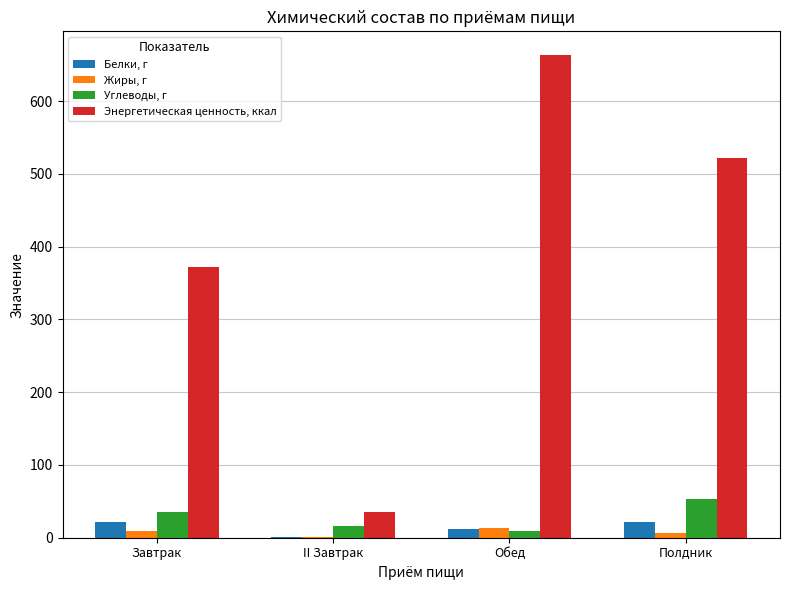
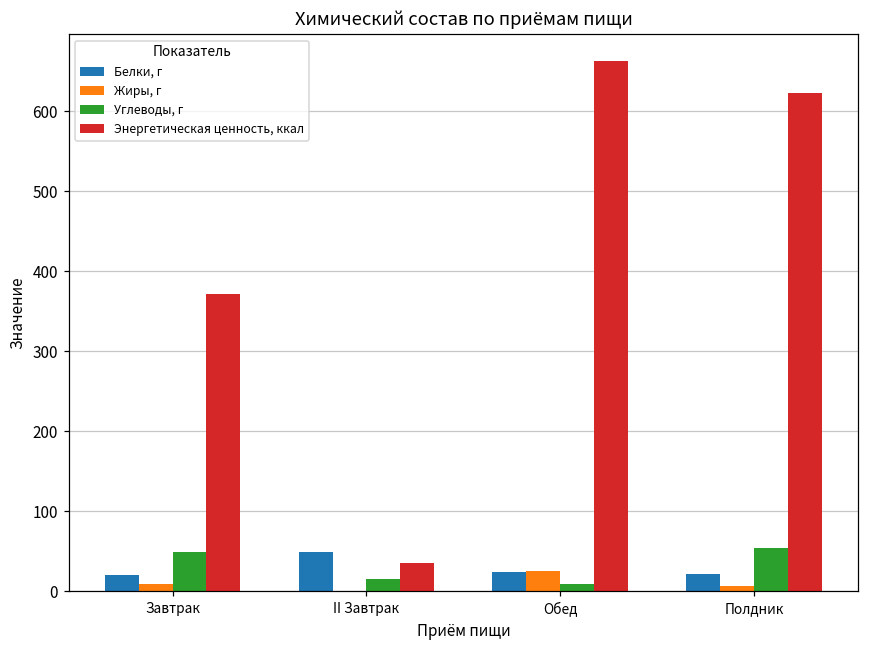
  {
    "Белки, г": {
      "Завтрак": 20,
-     "II Завтрак": 0,
-     "Обед": 10,
+     "II Завтрак": 50,
+     "Обед": 20,
      "Полдник": 20
    },
    "Жиры, г": {
      "Завтрак": 10,
-     "Обед": 10,
+     "Обед": 30,
      "Полдник": 10
    },
    "Углеводы, г": {
-     "Завтрак": 40,
+     "Завтрак": 50,
      "II Завтрак": 20,
      "Обед": 10,
      "Полдник": 50
    },
    "Энергетическая ценность, ккал": {
      "Завтрак": 370,
      "II Завтрак": 40,
      "Обед": 660,
-     "Полдник": 520
+     "Полдник": 620
    }
  }
